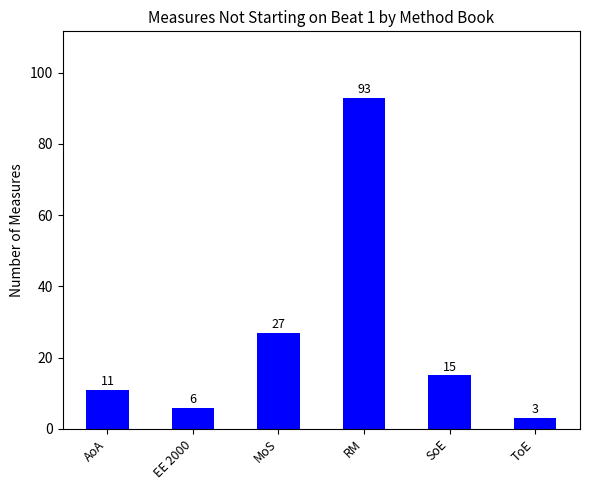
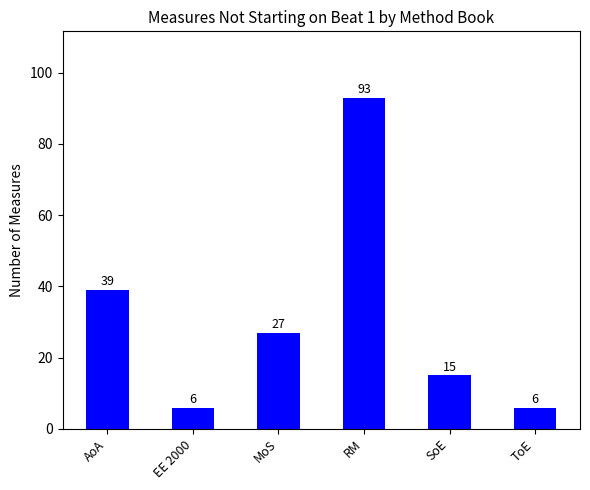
  {
-   "AoA": 11,
+   "AoA": 39,
    "EE 2000": 6,
    "MoS": 27,
    "RM": 93,
    "SoE": 15,
-   "ToE": 3
+   "ToE": 6
  }
